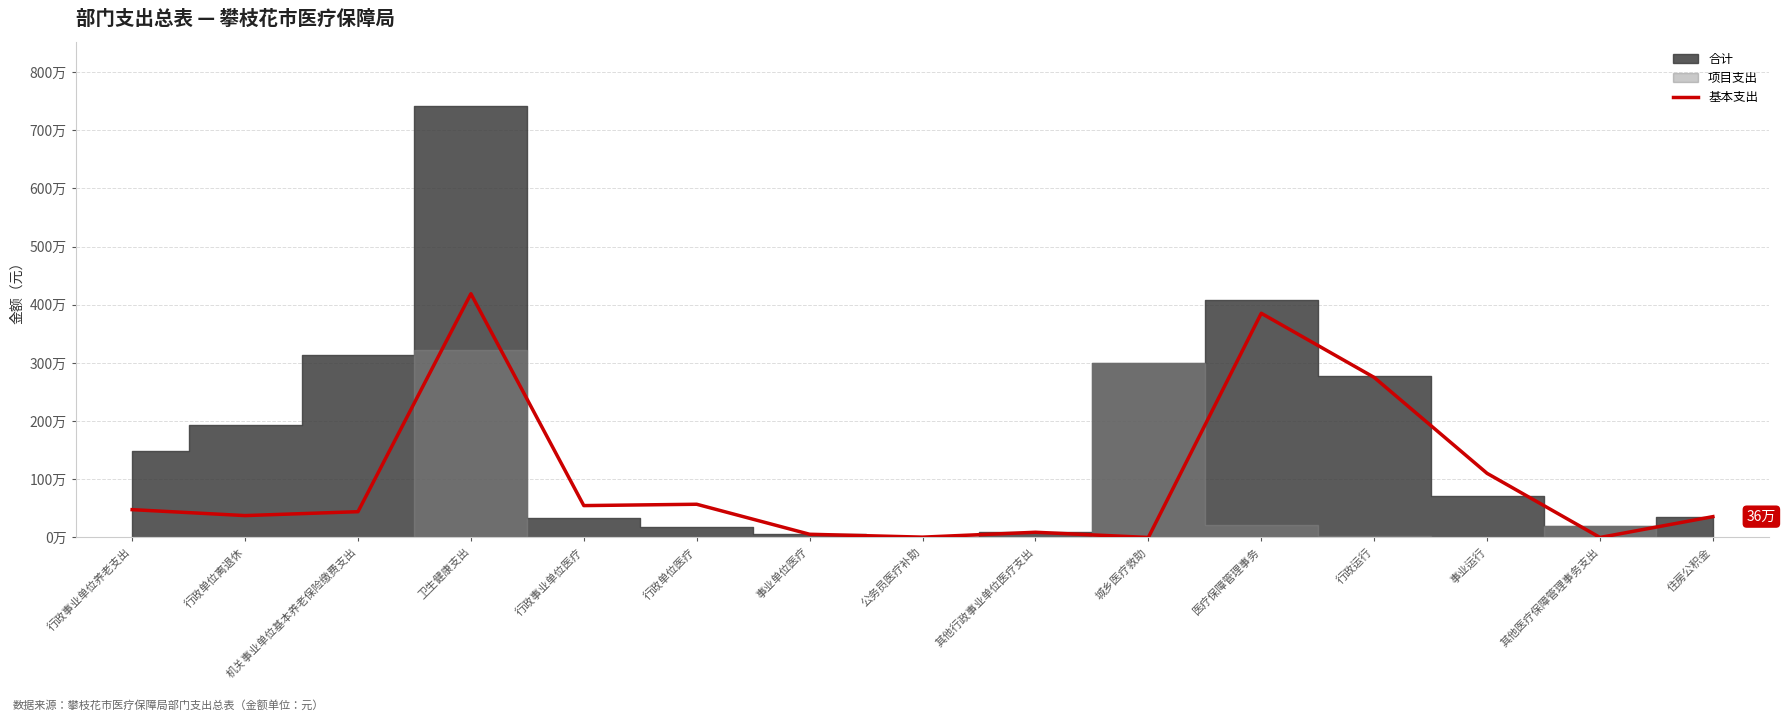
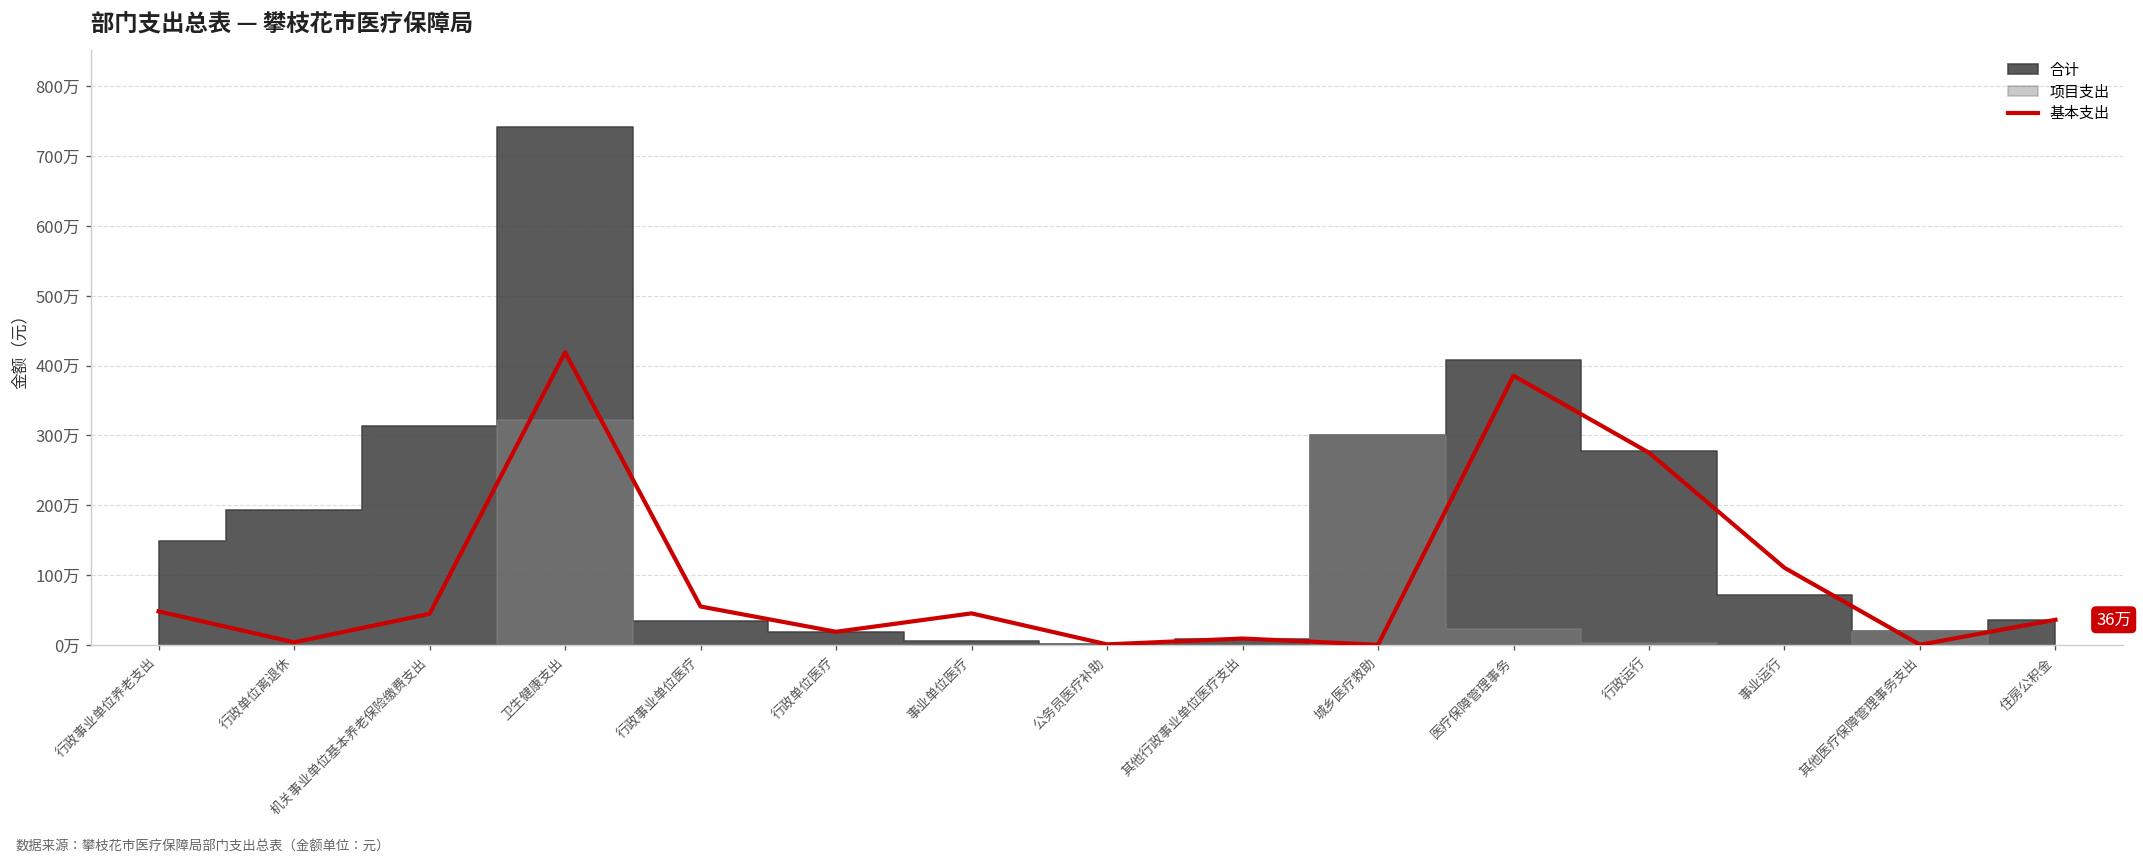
  {
    "基本支出": {
      "行政事业单位养老支出": "50万",
-     "行政单位离退休": "40万",
+     "行政单位离退休": "0万",
      "机关事业单位基本养老保险缴费支出": "40万",
      "卫生健康支出": "420万",
      "行政事业单位医疗": "50万",
-     "行政单位医疗": "60万",
-     "事业单位医疗": "10万",
+     "行政单位医疗": "20万",
+     "事业单位医疗": "40万",
      "公务员医疗补助": "0万",
      "其他行政事业单位医疗支出": "10万",
      "城乡医疗救助": "0万",
      "医疗保障管理事务": "390万",
      "行政运行": "280万",
      "事业运行": "110万",
      "其他医疗保障管理事务支出": "0万"
    }
  }
